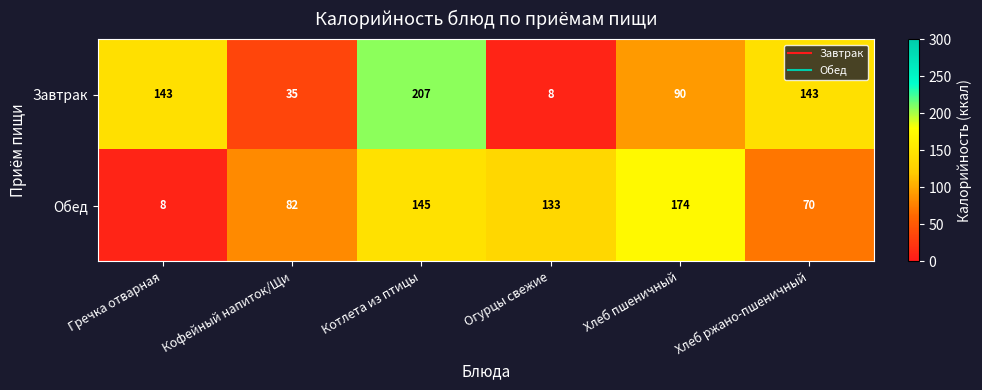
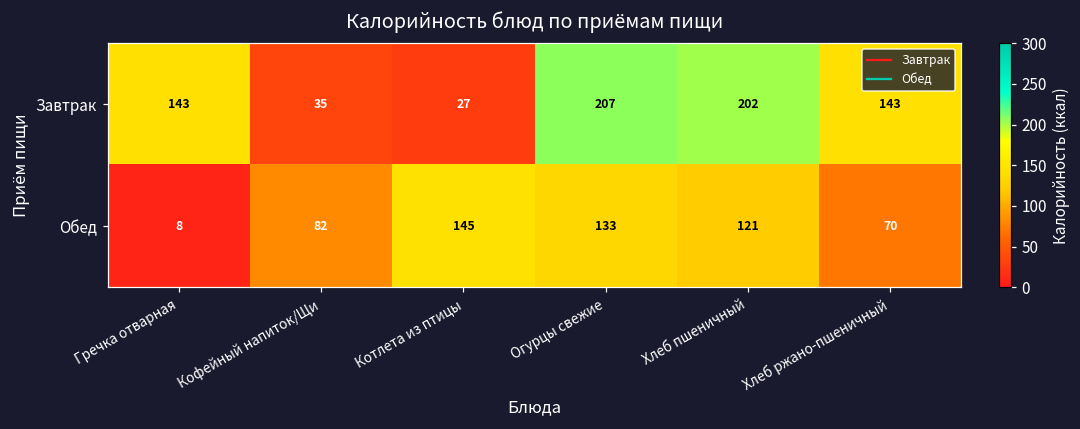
  {
    "Завтрак": {
      "Гречка отварная": 143,
      "Кофейный напиток/Щи": 35,
-     "Котлета из птицы": 207,
-     "Огурцы свежие": 8,
-     "Хлеб пшеничный": 90,
+     "Котлета из птицы": 27,
+     "Огурцы свежие": 207,
+     "Хлеб пшеничный": 202,
      "Хлеб ржано-пшеничный": 143
    },
    "Обед": {
      "Гречка отварная": 8,
      "Кофейный напиток/Щи": 82,
      "Котлета из птицы": 145,
      "Огурцы свежие": 133,
-     "Хлеб пшеничный": 174,
+     "Хлеб пшеничный": 121,
      "Хлеб ржано-пшеничный": 70
    }
  }
